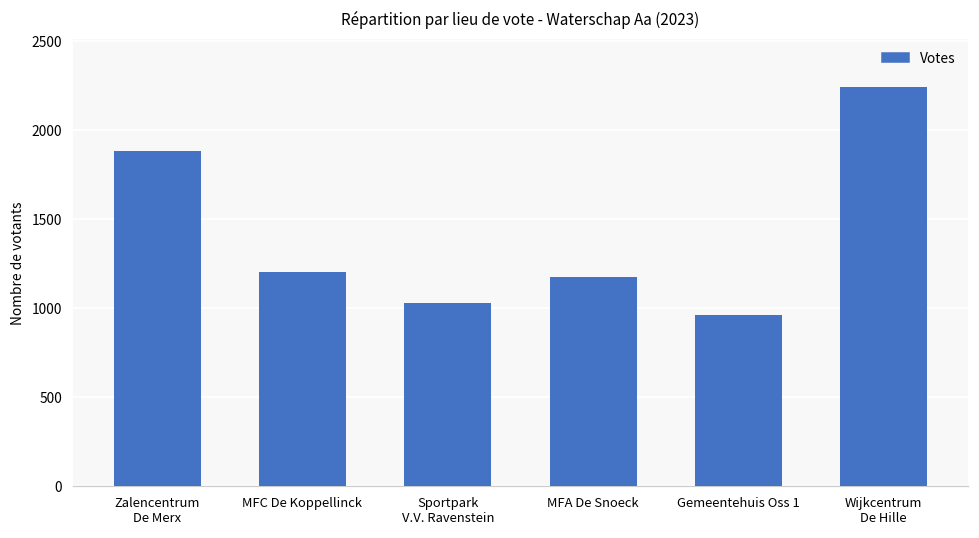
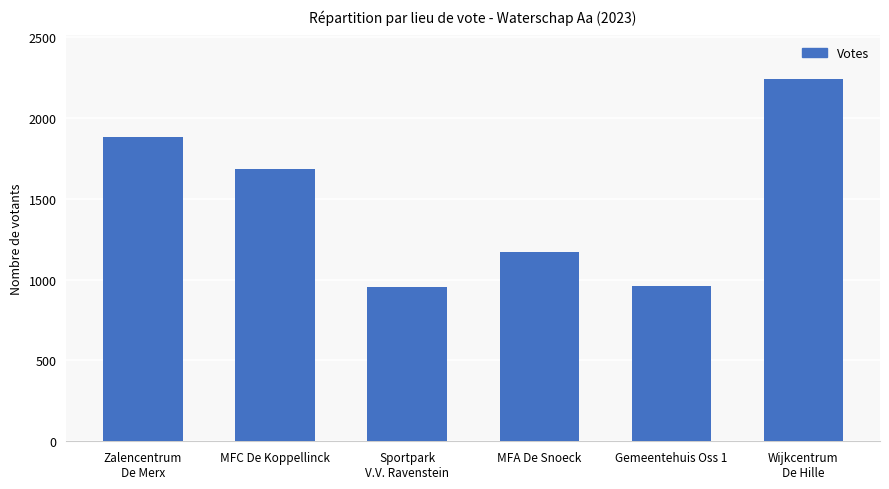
  {
    "Zalencentrum De Merx": 1880,
-   "MFC De Koppellinck": 1200,
-   "Sportpark V.V. Ravenstein": 1020,
+   "MFC De Koppellinck": 1680,
+   "Sportpark V.V. Ravenstein": 950,
    "MFA De Snoeck": 1170,
    "Gemeentehuis Oss 1": 960,
    "Wijkcentrum De Hille": 2240
  }
